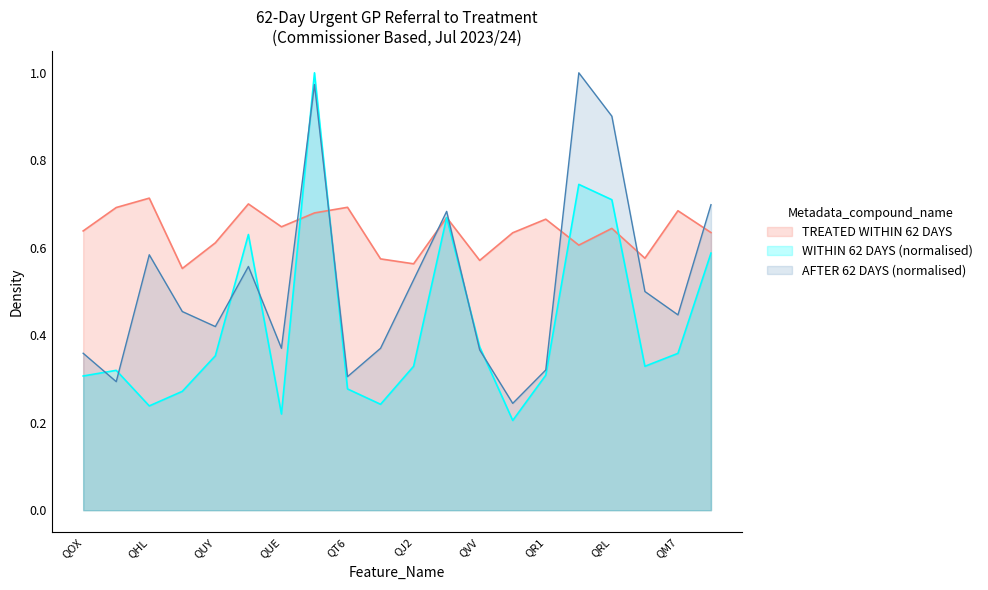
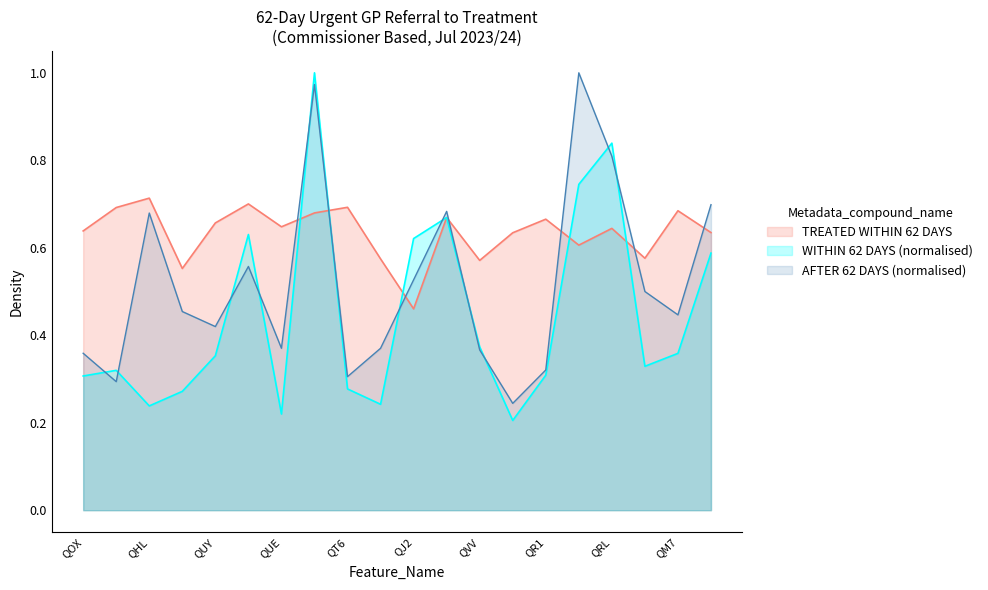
  {
    "TREATED WITHIN 62 DAYS": {
      "QOX": 0.64,
      "QHL": 0.71,
-     "QUY": 0.61,
+     "QUY": 0.66,
      "QUE": 0.65,
      "QT6": 0.69,
-     "QJ2": 0.56,
+     "QJ2": 0.46,
      "QVV": 0.57,
      "QR1": 0.67,
      "QRL": 0.64,
      "QM7": 0.68
    },
    "WITHIN 62 DAYS (normalised)": {
      "QOX": 0.31,
      "QHL": 0.24,
      "QUY": 0.35,
      "QUE": 0.22,
      "QT6": 0.28,
-     "QJ2": 0.33,
+     "QJ2": 0.62,
      "QVV": 0.37,
      "QR1": 0.31,
-     "QRL": 0.71,
+     "QRL": 0.84,
      "QM7": 0.36
    },
    "AFTER 62 DAYS (normalised)": {
      "QOX": 0.36,
-     "QHL": 0.58,
+     "QHL": 0.68,
      "QUY": 0.42,
      "QUE": 0.37,
      "QT6": 0.31,
      "QJ2": 0.53,
      "QVV": 0.37,
      "QR1": 0.32,
-     "QRL": 0.90,
+     "QRL": 0.81,
      "QM7": 0.45
    }
  }
